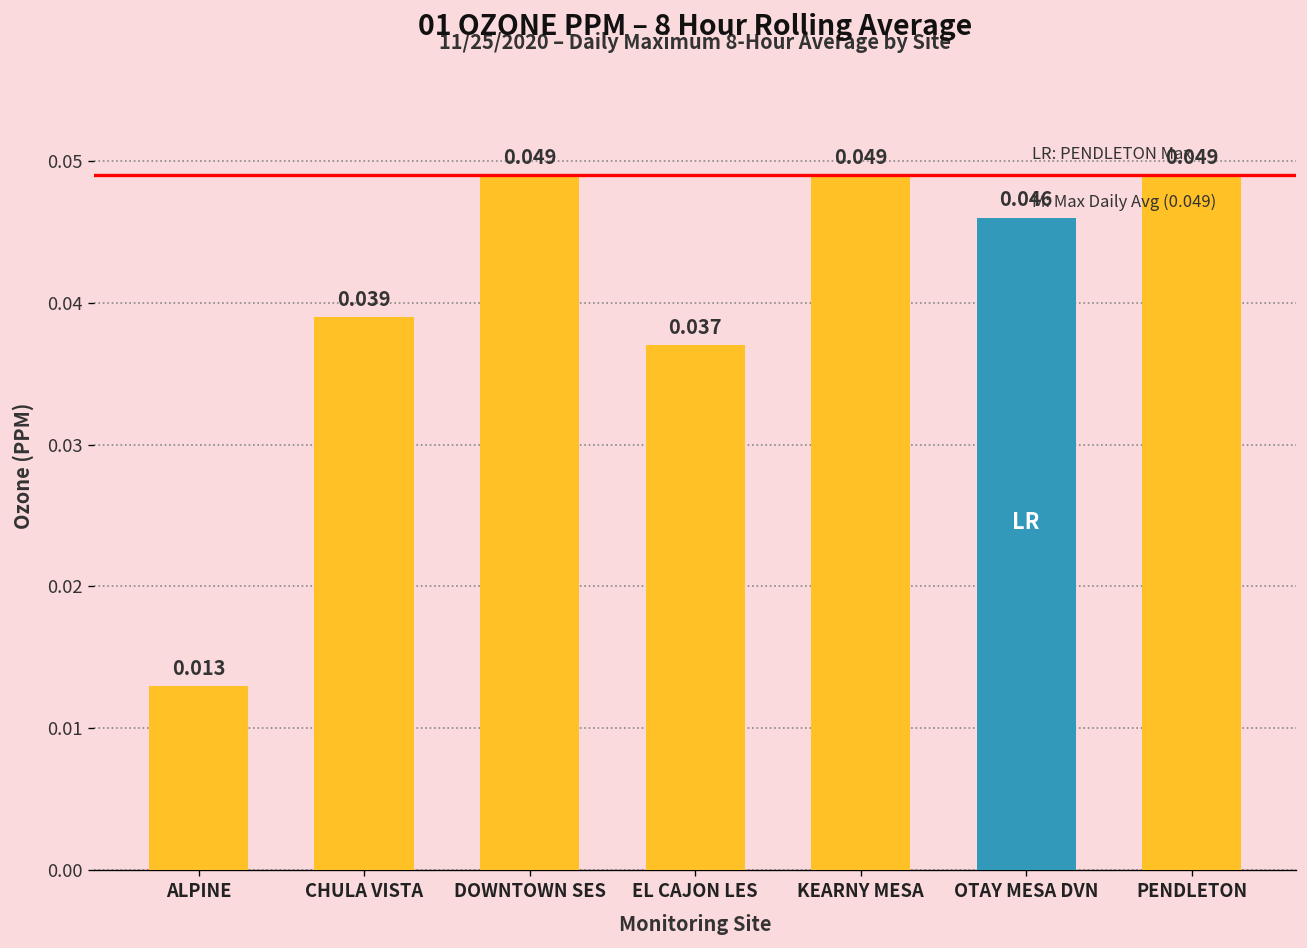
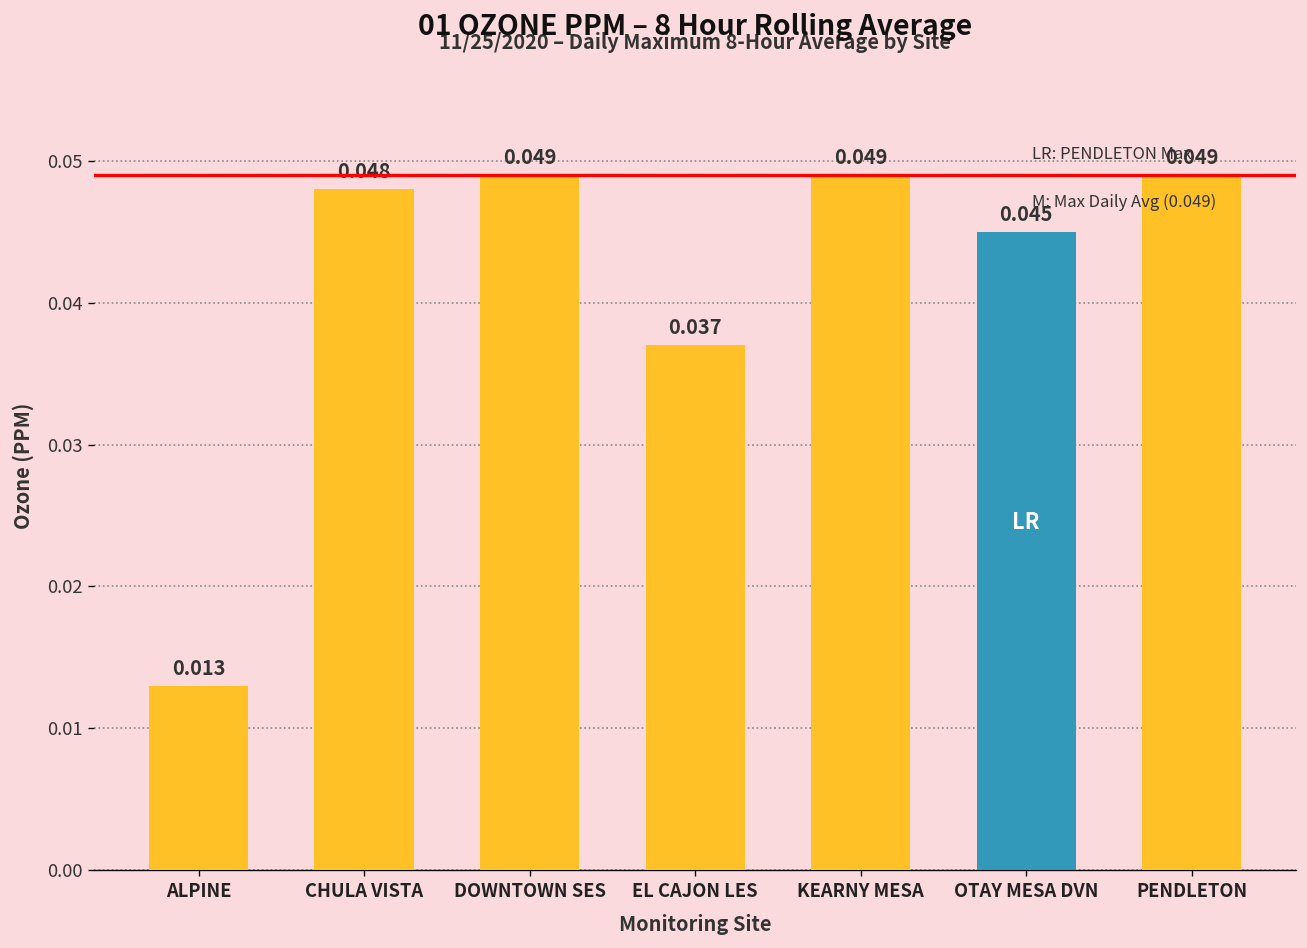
  {
    "ALPINE": "0.013",
-   "CHULA VISTA": "0.039",
+   "CHULA VISTA": "0.048",
    "DOWNTOWN SES": "0.049",
    "EL CAJON LES": "0.037",
    "KEARNY MESA": "0.049",
-   "OTAY MESA DVN": "0.046",
+   "OTAY MESA DVN": "0.045",
    "PENDLETON": "(0.049)"
  }
